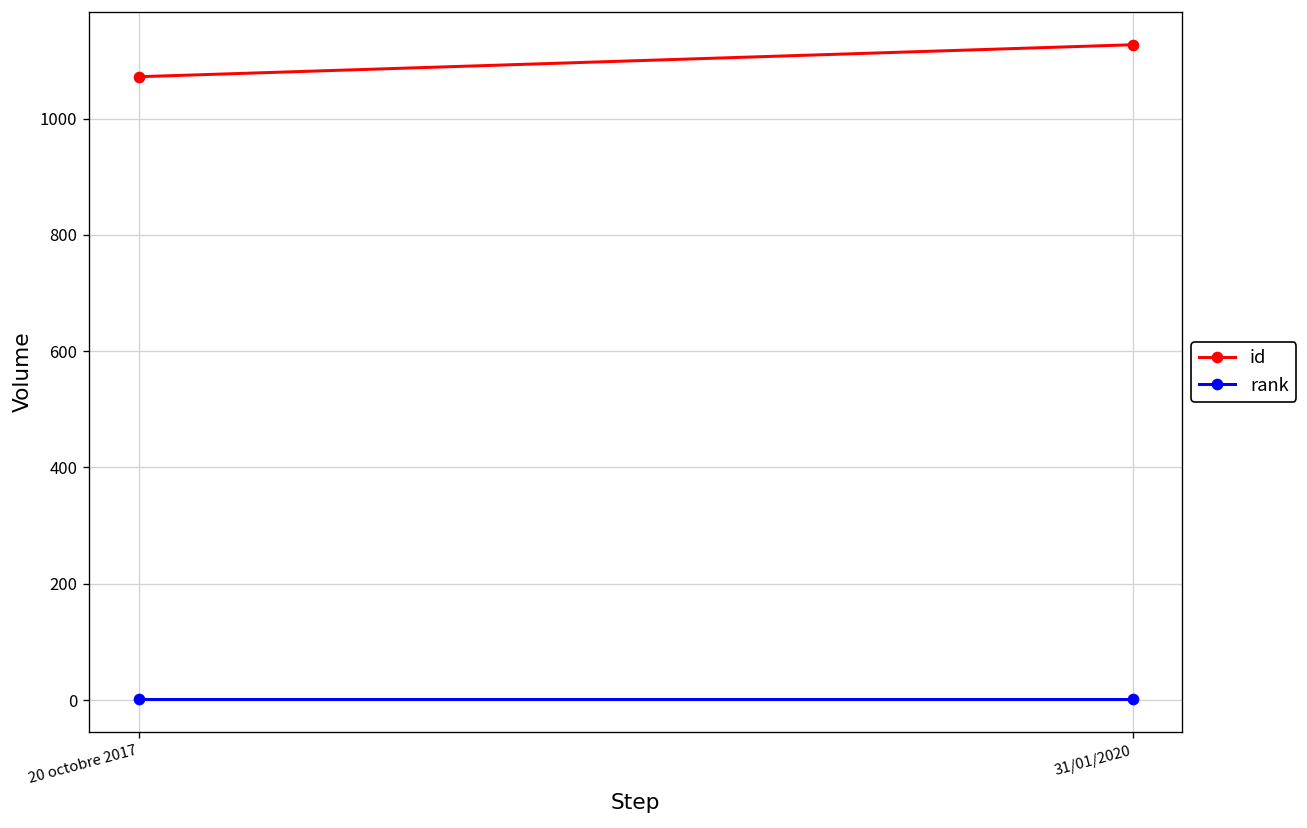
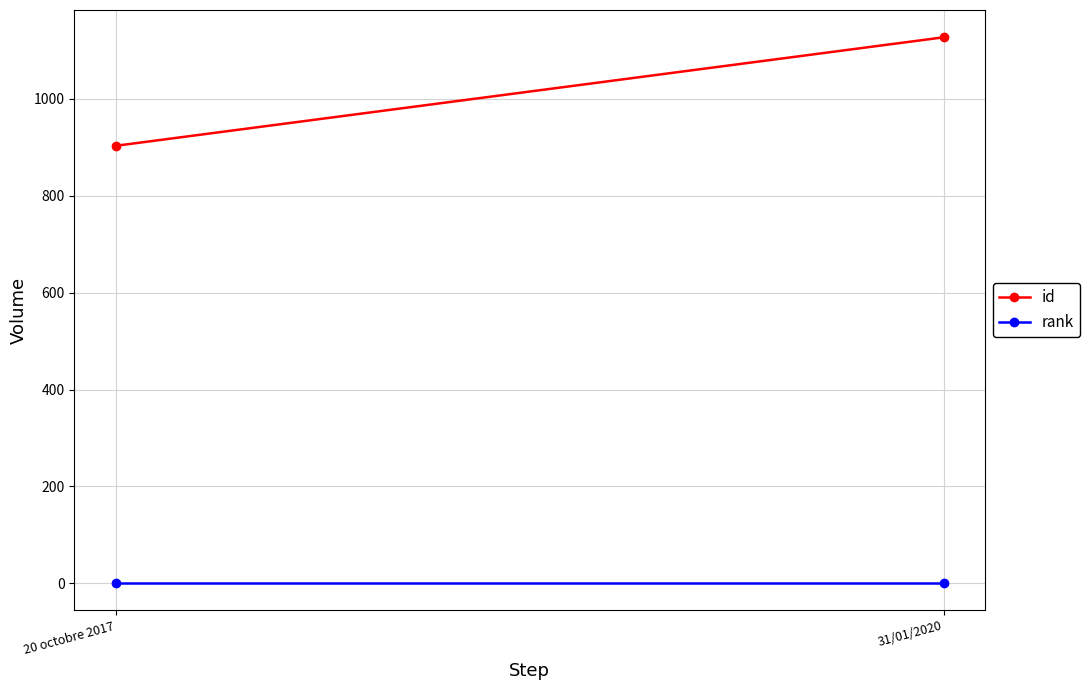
  {
    "id": {
-     "20 octobre 2017": 1070,
+     "20 octobre 2017": 900,
      "31/01/2020": 1130
    },
    "rank": {
      "20 octobre 2017": 0,
      "31/01/2020": 0
    }
  }
